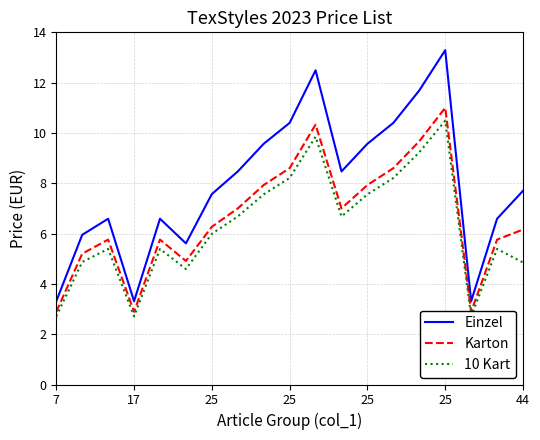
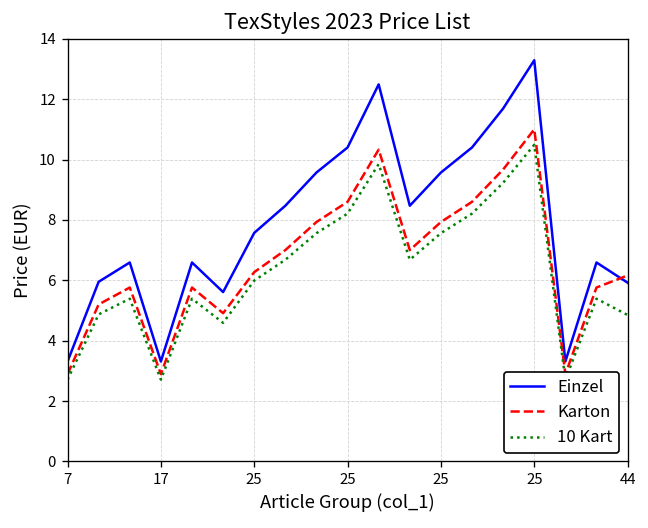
  {
    "Einzel": {
-     "44": 7.7
+     "44": 5.9
    },
    "Karton": {
      "44": 6.2
    },
    "10 Kart": {
      "44": 4.9
    }
  }
